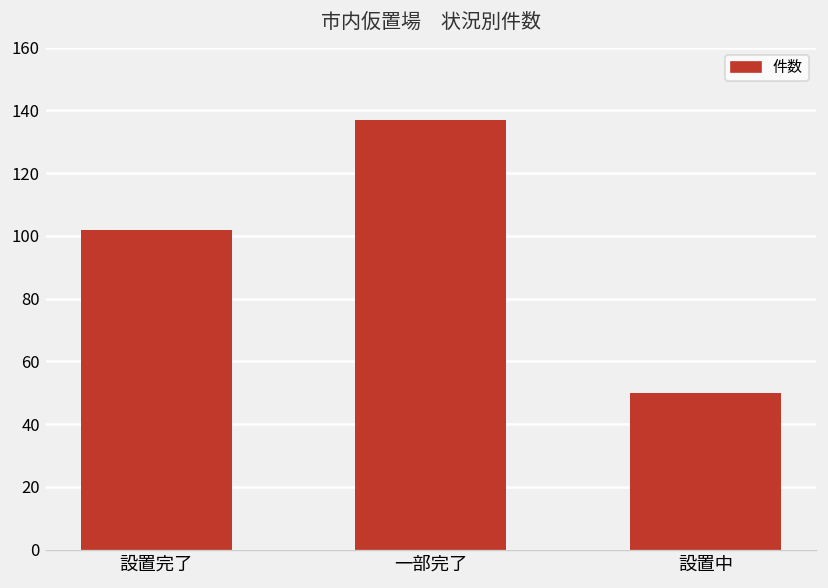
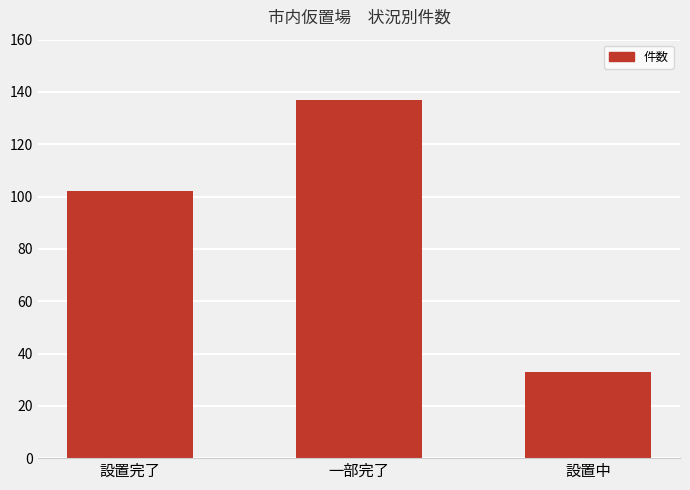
  {
    "設置完了": 102,
    "一部完了": 137,
-   "設置中": 50
+   "設置中": 33
  }
